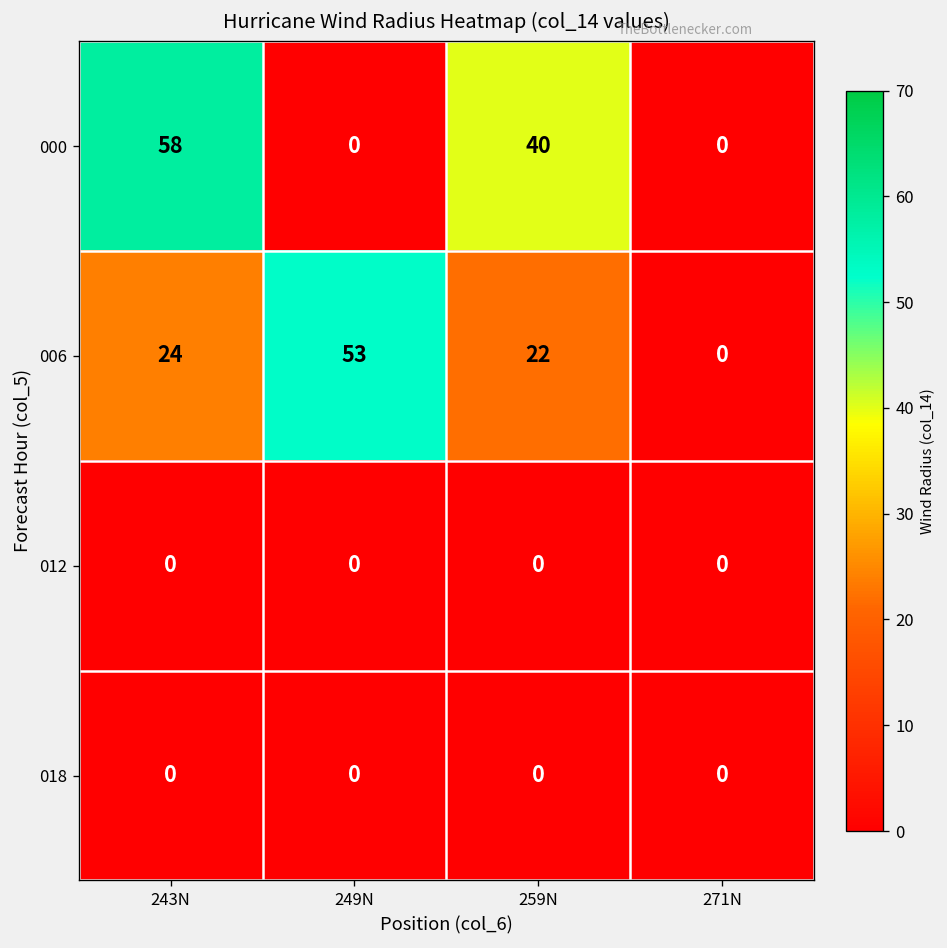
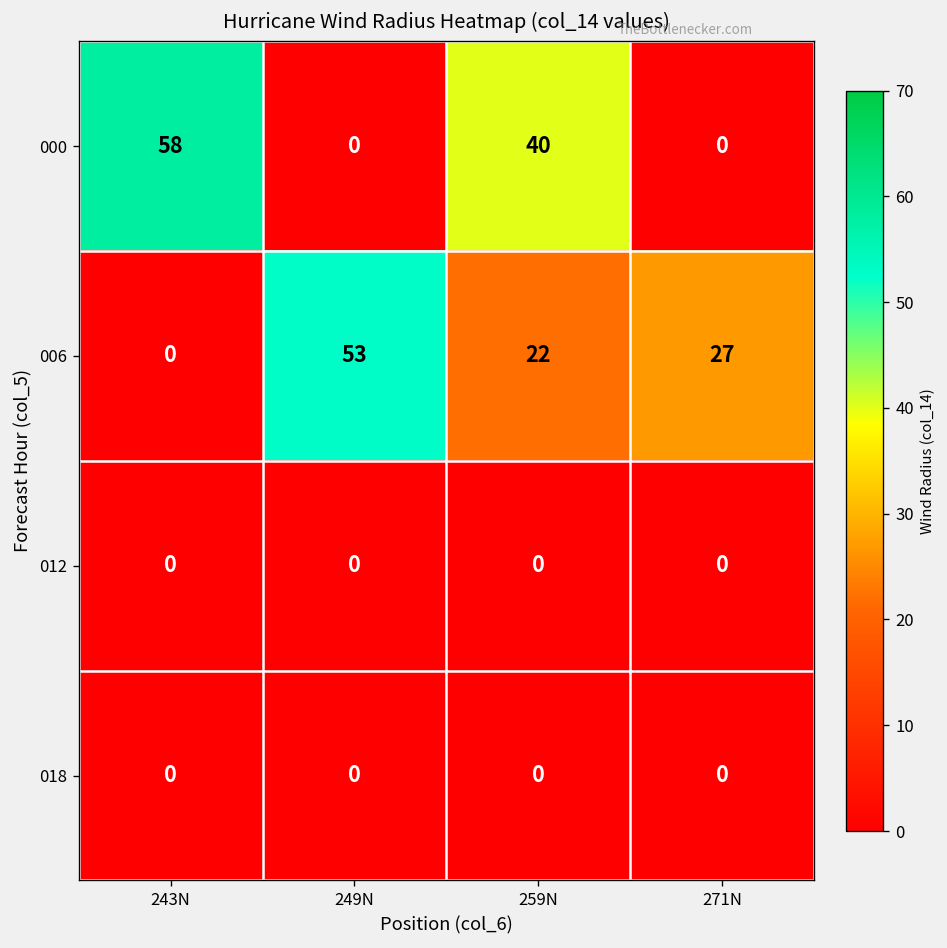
  {
    "000": {
      "243N": 58,
      "249N": 0,
      "259N": 40,
      "271N": 0
    },
    "006": {
-     "243N": 24,
+     "243N": 0,
      "249N": 53,
      "259N": 22,
-     "271N": 0
+     "271N": 27
    },
    "012": {
      "243N": 0,
      "249N": 0,
      "259N": 0,
      "271N": 0
    },
    "018": {
      "243N": 0,
      "249N": 0,
      "259N": 0,
      "271N": 0
    }
  }
